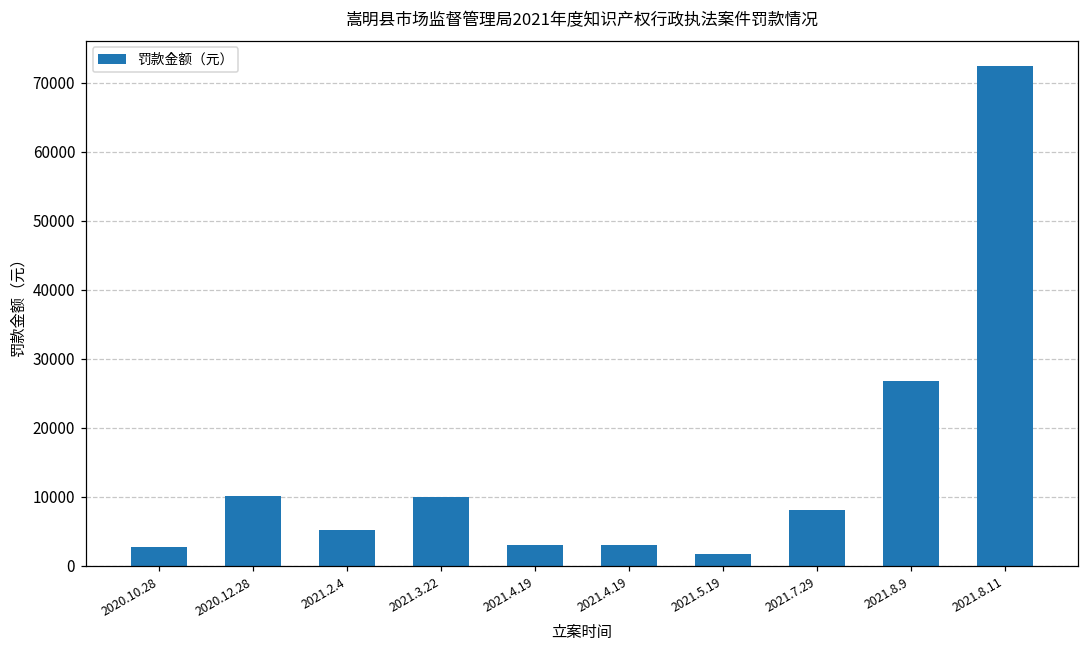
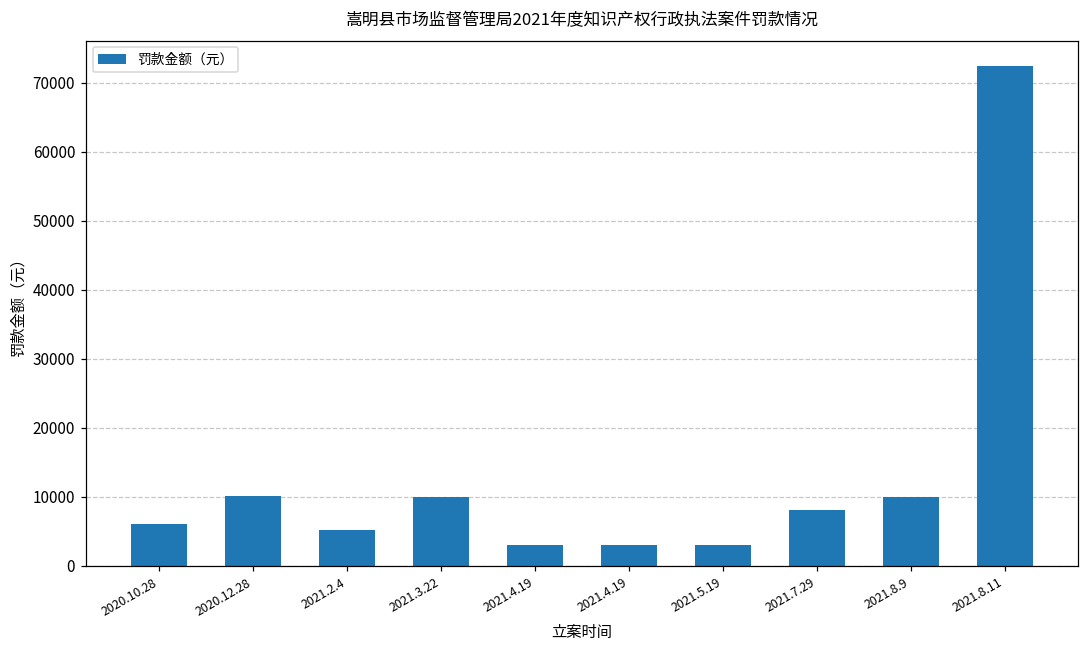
  {
-   "2020.10.28": 3000,
+   "2020.10.28": 6000,
    "2020.12.28": 10000,
    "2021.2.4": 5000,
    "2021.3.22": 10000,
-   "2021.5.19": 2000,
+   "2021.5.19": 3000,
    "2021.7.29": 8000,
-   "2021.8.9": 27000,
+   "2021.8.9": 10000,
    "2021.8.11": 72000
  }
